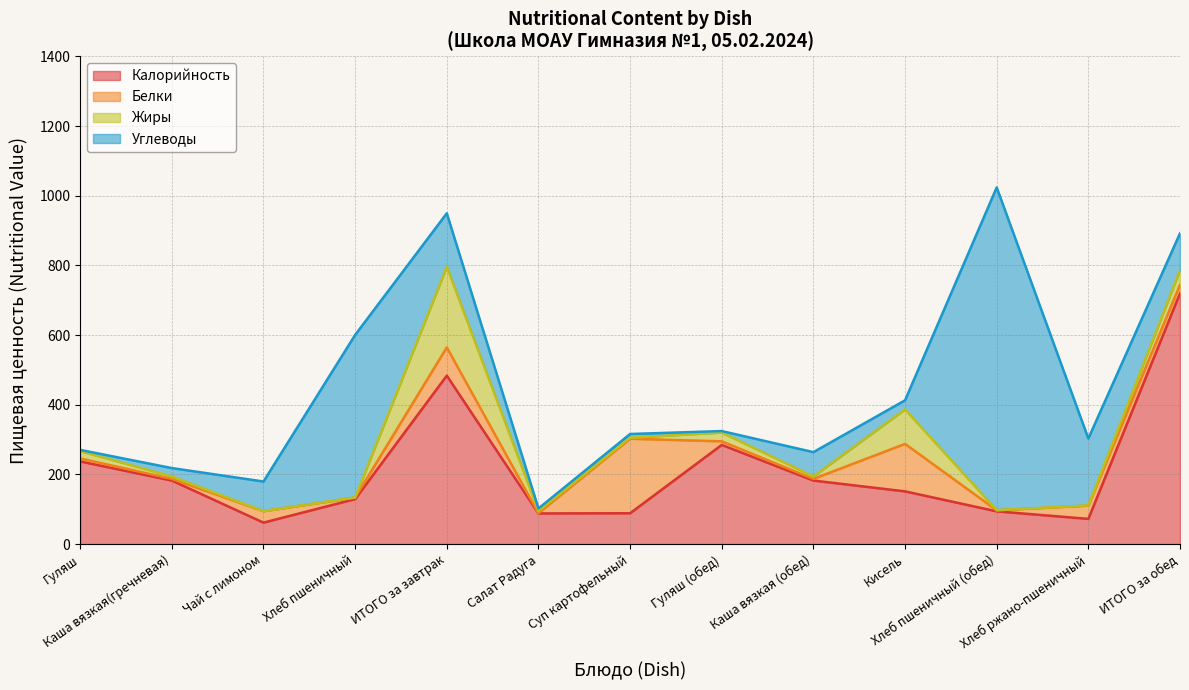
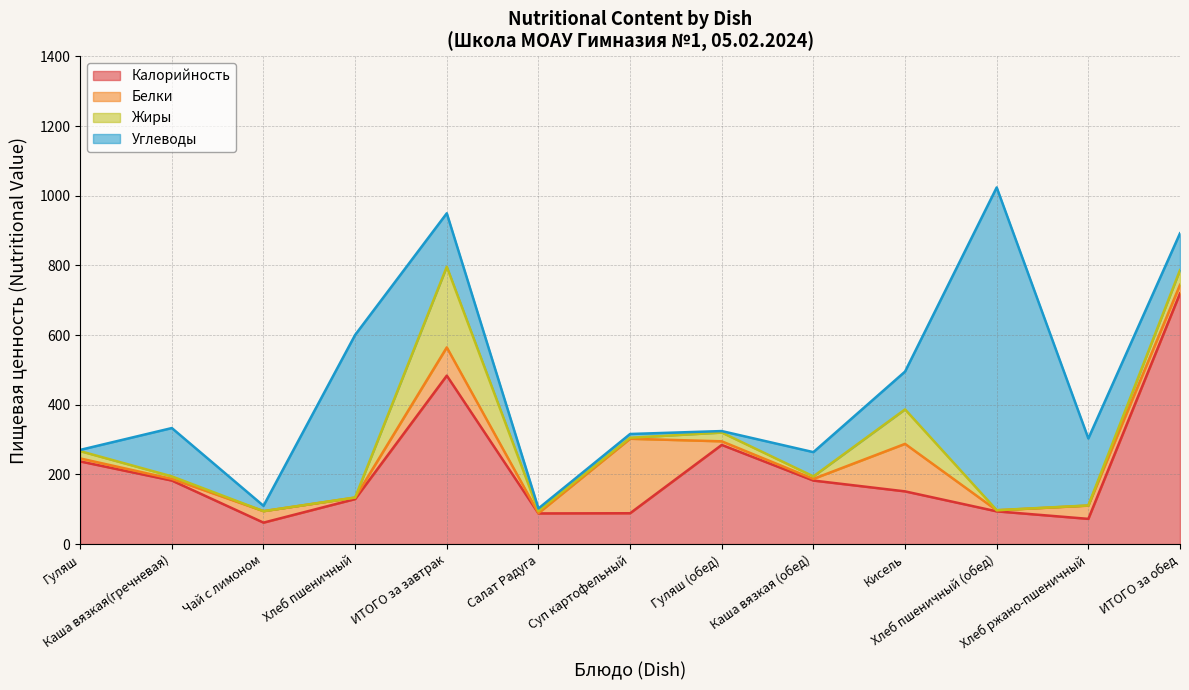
  {
    "Калорийность": {
      "Гуляш": 240,
      "Чай с лимоном": 60,
      "ИТОГО за завтрак": 480,
      "Суп картофельный": 90,
      "Гуляш (обед)": 280,
      "Кисель": 150,
      "Хлеб ржано-пшеничный": 70,
      "ИТОГО за обед": 720
    },
    "Белки": {
      "Гуляш": 10,
      "ИТОГО за завтрак": 80,
      "Гуляш (обед)": 10,
      "Кисель": 140,
      "ИТОГО за обед": 20
    },
    "Жиры": {
      "ИТОГО за завтрак": 230,
      "Кисель": 100,
      "ИТОГО за обед": 40
    },
    "Углеводы": {
-     "Каша вязкая(гречневая)": 20,
-     "Чай с лимоном": 90,
+     "Каша вязкая(гречневая)": 140,
+     "Чай с лимоном": 20,
      "Хлеб пшеничный": 470,
      "ИТОГО за завтрак": 150,
      "Суп картофельный": 10,
      "Каша вязкая (обед)": 70,
-     "Кисель": 30,
+     "Кисель": 110,
      "Хлеб пшеничный (обед)": 930,
      "Хлеб ржано-пшеничный": 190,
      "ИТОГО за обед": 110
    }
  }
